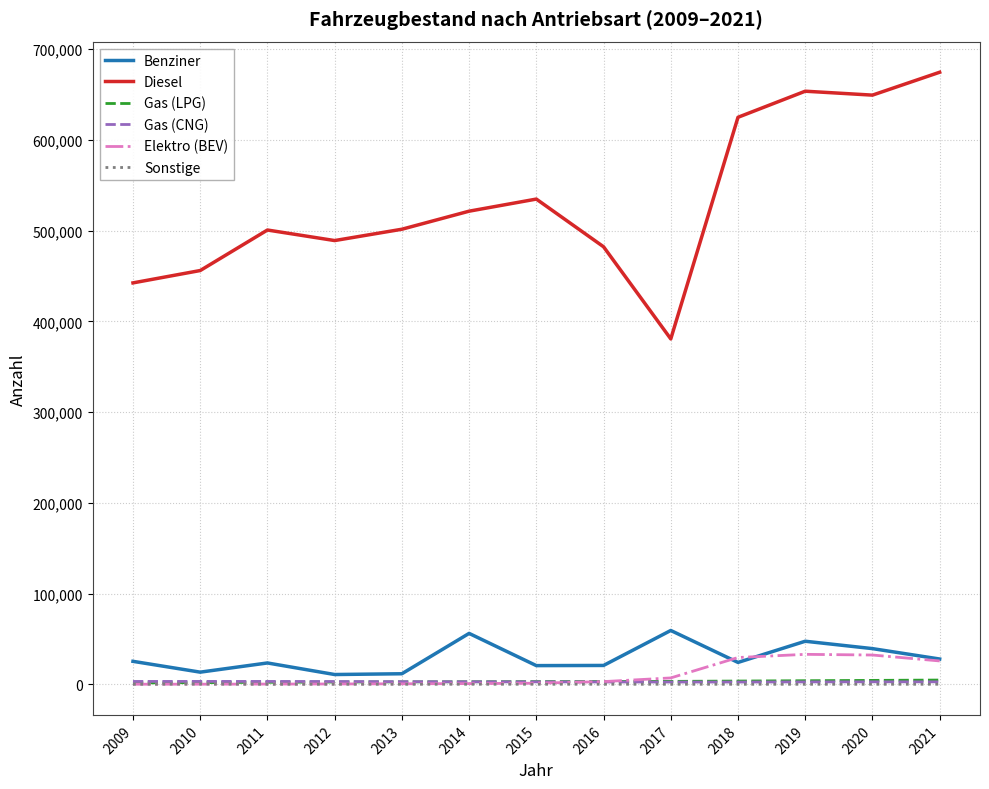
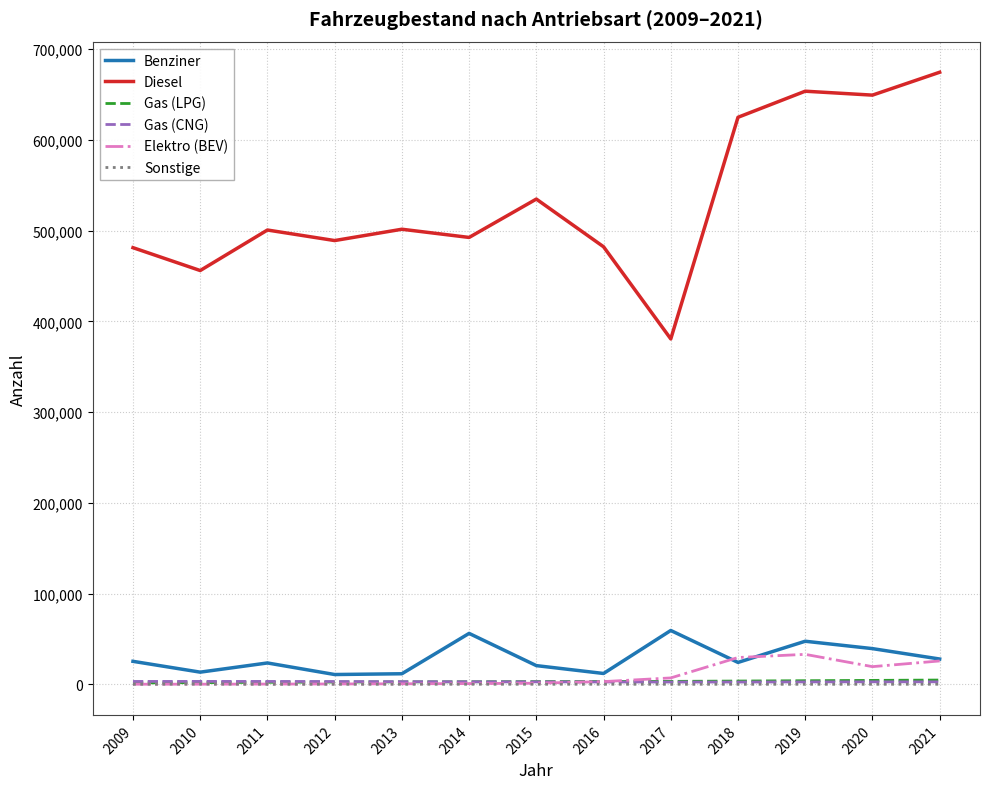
  {
    "Benziner": {
      "2009": "30,000",
      "2010": "10,000",
      "2011": "20,000",
      "2012": "10,000",
      "2013": "10,000",
      "2014": "60,000",
      "2015": "20,000",
-     "2016": "20,000",
+     "2016": "10,000",
      "2017": "60,000",
      "2018": "20,000",
      "2019": "50,000",
      "2020": "40,000"
    },
    "Diesel": {
-     "2009": "440,000",
+     "2009": "480,000",
      "2010": "460,000",
      "2011": "500,000",
      "2012": "490,000",
      "2013": "500,000",
-     "2014": "520,000",
+     "2014": "490,000",
      "2015": "530,000",
      "2016": "480,000",
      "2017": "380,000",
      "2018": "620,000",
      "2019": "650,000",
      "2020": "650,000",
      "2021": "670,000"
    },
    "Elektro (BEV)": {
      "2017": "10,000",
      "2018": "30,000",
      "2019": "30,000",
-     "2020": "30,000"
+     "2020": "20,000"
    }
  }
